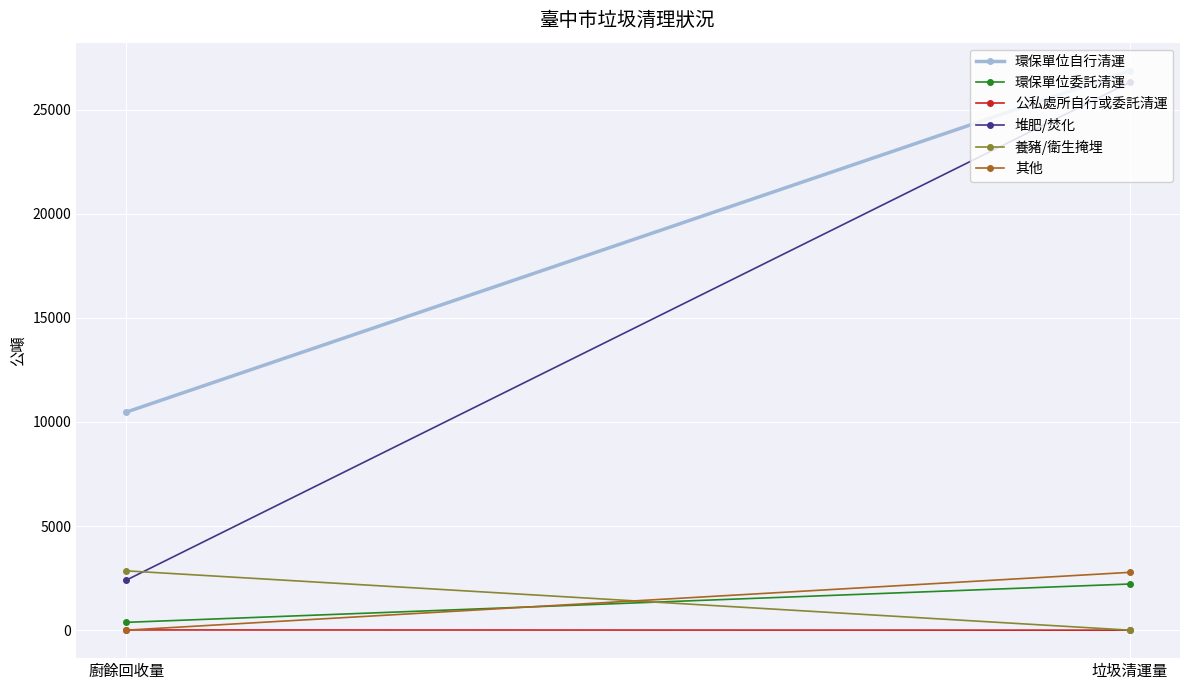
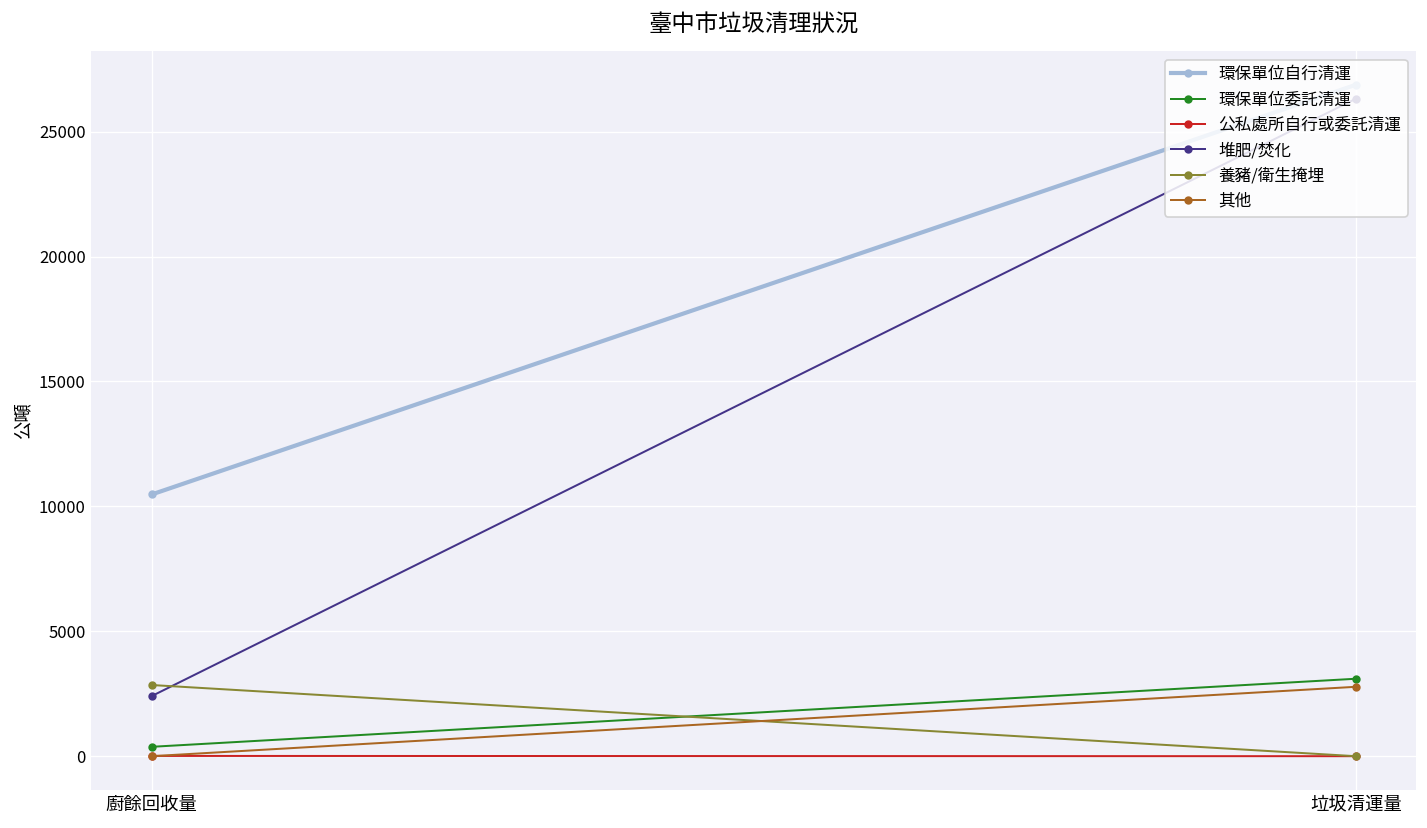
  {
    "環保單位自行清運": {
      "廚餘回收量": 10500
    },
    "環保單位委託清運": {
      "廚餘回收量": 400,
-     "垃圾清運量": 2200
+     "垃圾清運量": 3100
    },
    "堆肥/焚化": {
      "廚餘回收量": 2400
    }
  }
